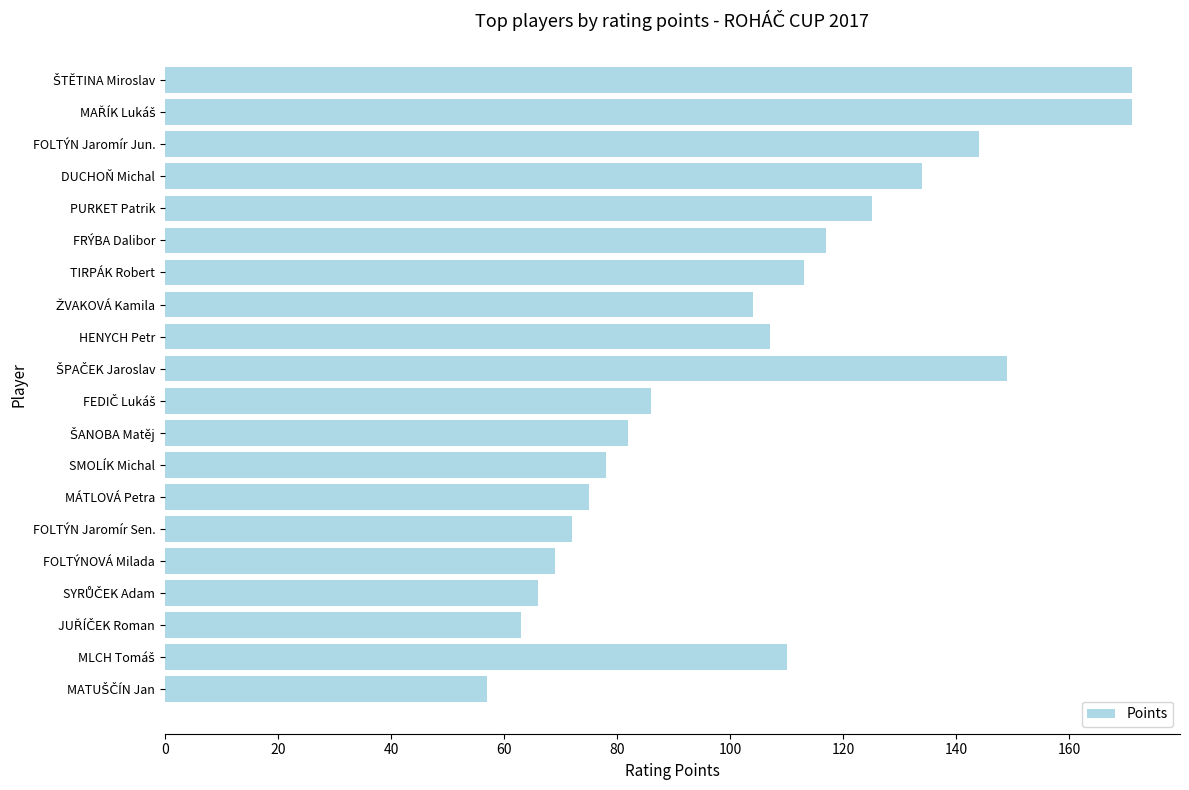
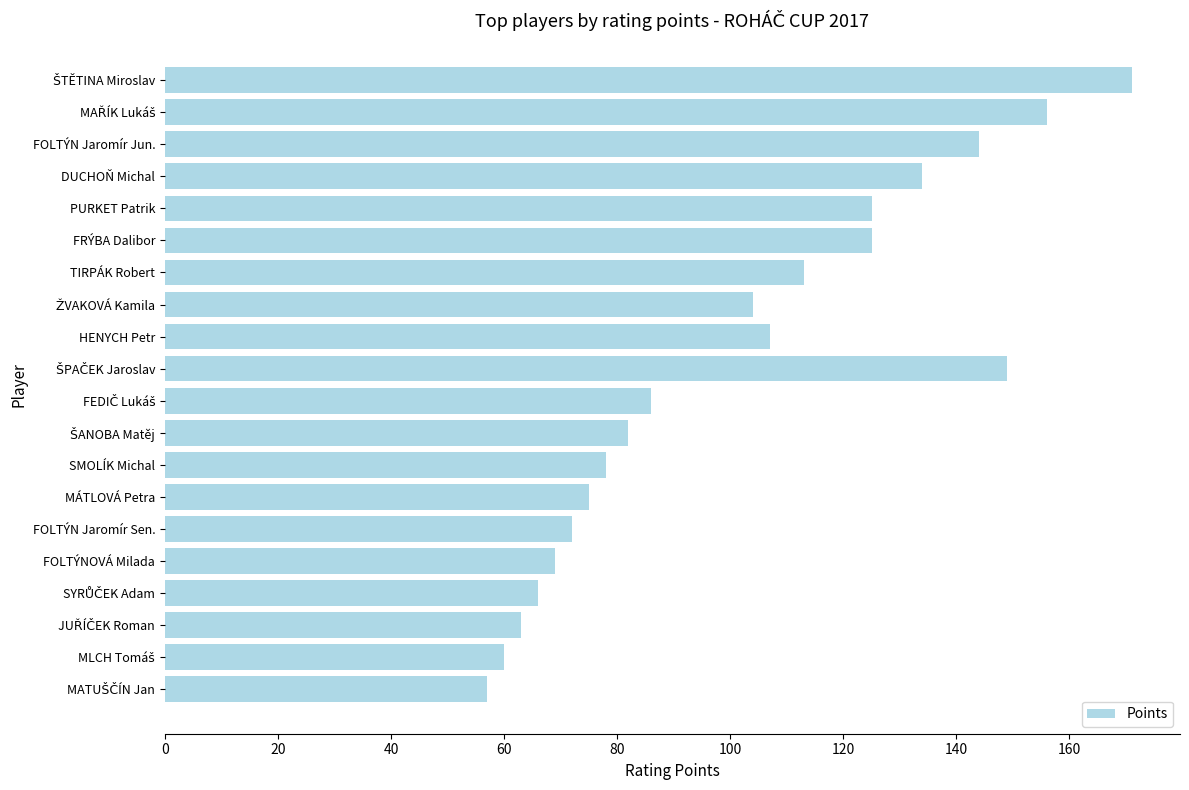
  {
    "ŠTĚTINA Miroslav": 171,
-   "MAŘÍK Lukáš": 171,
+   "MAŘÍK Lukáš": 156,
    "FOLTÝN Jaromír Jun.": 144,
    "DUCHOŇ Michal": 134,
    "PURKET Patrik": 125,
-   "FRÝBA Dalibor": 117,
+   "FRÝBA Dalibor": 125,
    "TIRPÁK Robert": 113,
    "ŽVAKOVÁ Kamila": 104,
    "HENYCH Petr": 107,
    "ŠPAČEK Jaroslav": 149,
    "FEDIČ Lukáš": 86,
    "ŠANOBA Matěj": 82,
    "SMOLÍK Michal": 78,
    "MÁTLOVÁ Petra": 75,
    "FOLTÝN Jaromír Sen.": 72,
    "FOLTÝNOVÁ Milada": 69,
    "SYRŮČEK Adam": 66,
    "JUŘÍČEK Roman": 63,
-   "MLCH Tomáš": 110,
+   "MLCH Tomáš": 60,
    "MATUŠČÍN Jan": 57
  }
